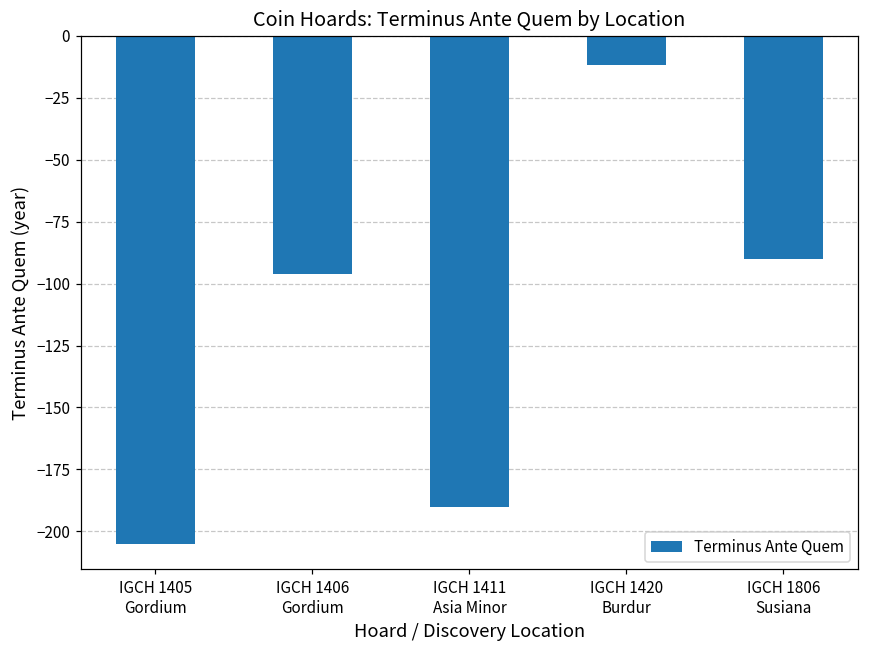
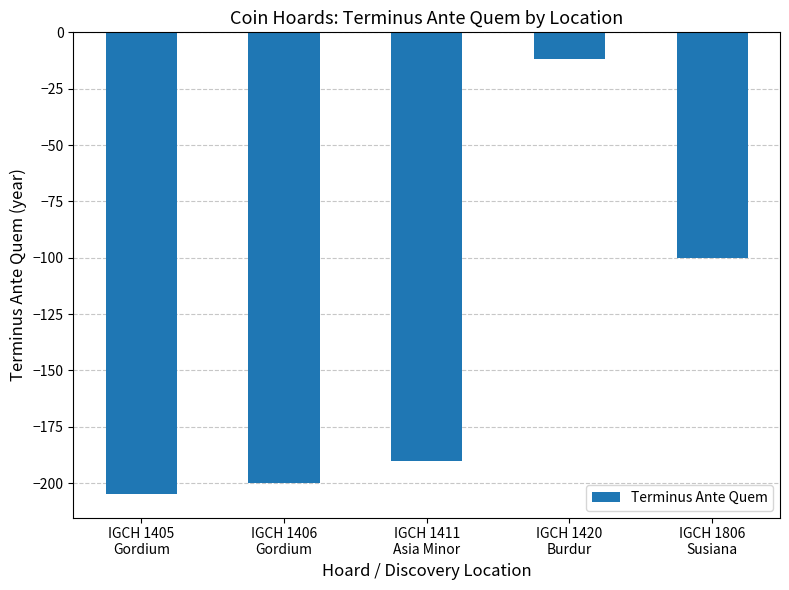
  {
    "IGCH 1405 Gordium": -205,
-   "IGCH 1406 Gordium": -96,
+   "IGCH 1406 Gordium": -200,
    "IGCH 1411 Asia Minor": -190,
    "IGCH 1420 Burdur": -12,
-   "IGCH 1806 Susiana": -90
+   "IGCH 1806 Susiana": -100
  }
